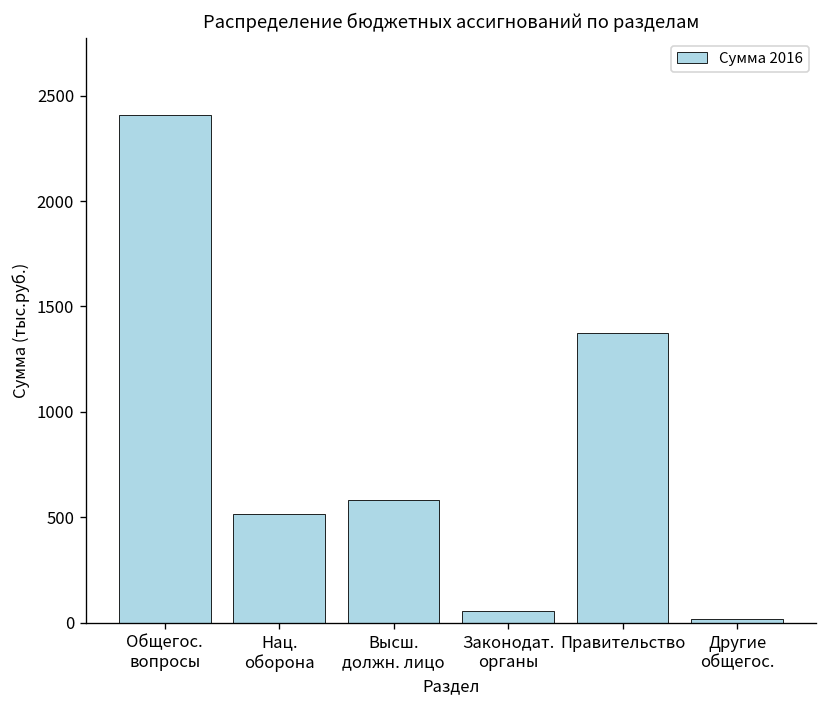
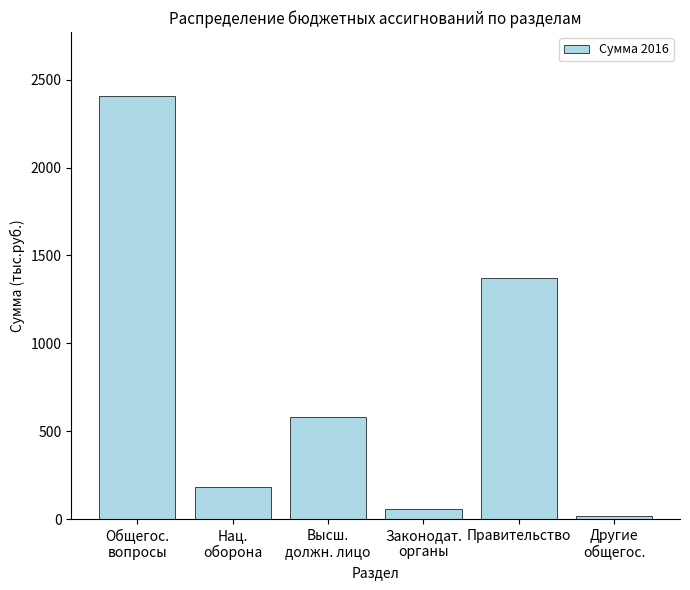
  {
    "Общегос. вопросы": 2410,
-   "Нац. оборона": 510,
+   "Нац. оборона": 180,
    "Высш. должн. лицо": 580,
    "Законодат. органы": 60,
    "Правительство": 1370,
    "Другие общегос.": 20
  }
